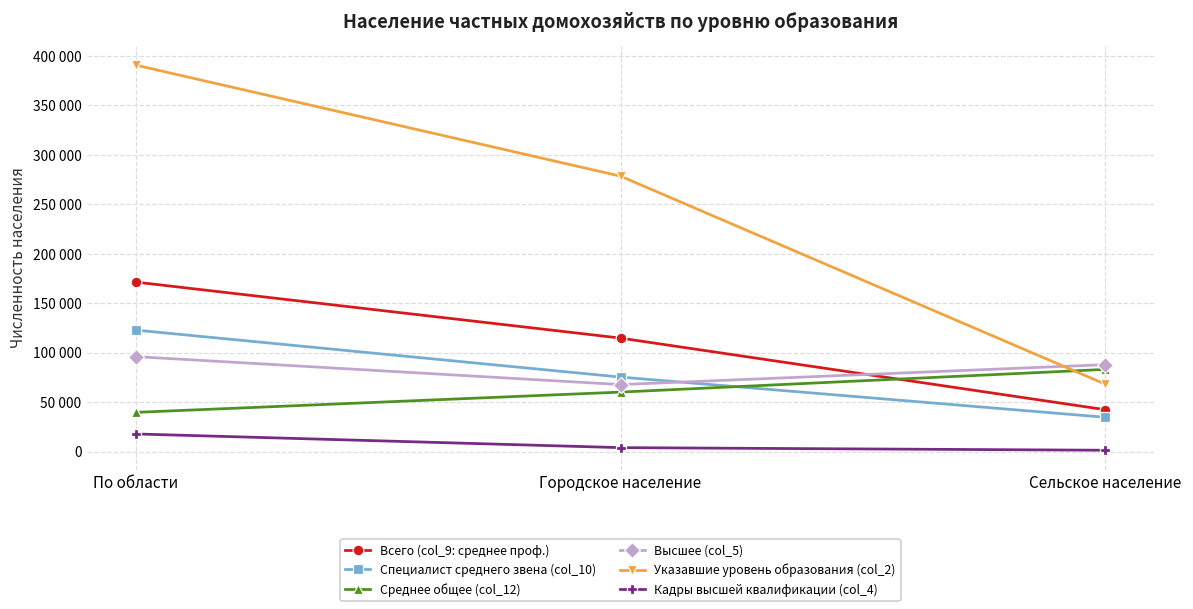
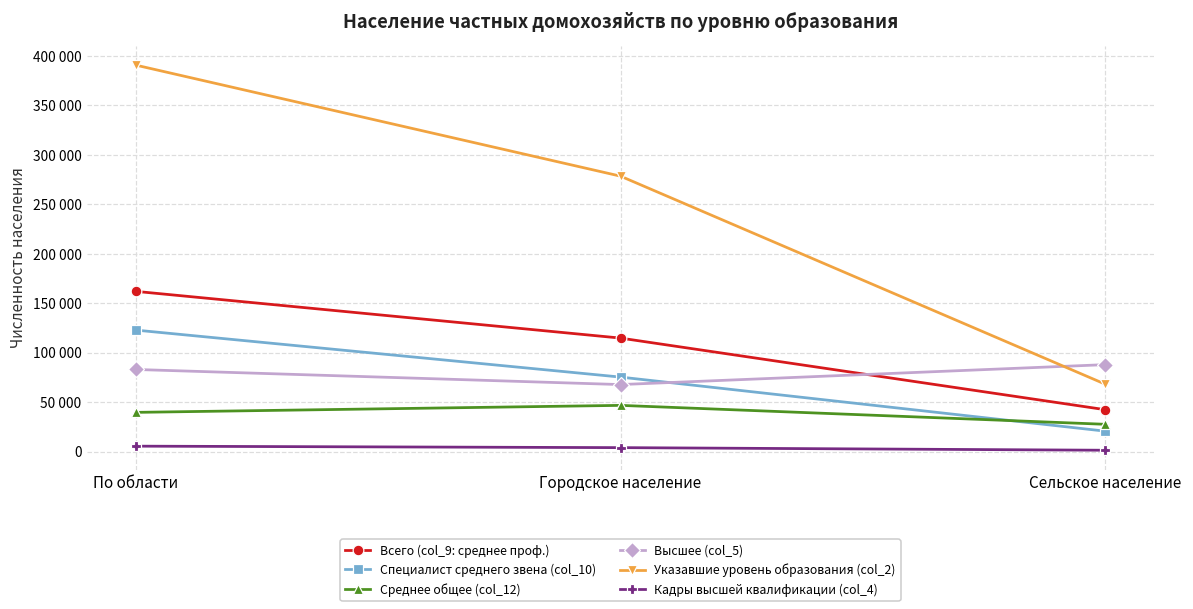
  {
    "Всего (col_9: среднее проф.)": {
-     "По области": 170000,
+     "По области": 160000,
      "Городское население": 110000,
      "Сельское население": 40000
    },
    "Специалист среднего звена (col_10)": {
      "По области": 120000,
      "Городское население": 80000,
-     "Сельское население": 30000
+     "Сельское население": 20000
    },
    "Среднее общее (col_12)": {
      "По области": 40000,
-     "Городское население": 60000,
-     "Сельское население": 80000
+     "Городское население": 50000,
+     "Сельское население": 30000
    },
    "Высшее (col_5)": {
-     "По области": 100000,
+     "По области": 80000,
      "Городское население": 70000,
      "Сельское население": 90000
    },
    "Указавшие уровень образования (col_2)": {
      "По области": 390000,
      "Городское население": 280000,
      "Сельское население": 70000
    },
    "Кадры высшей квалификации (col_4)": {
-     "По области": 20000,
+     "По области": 10000,
      "Городское население": 0,
      "Сельское население": 0
    }
  }
